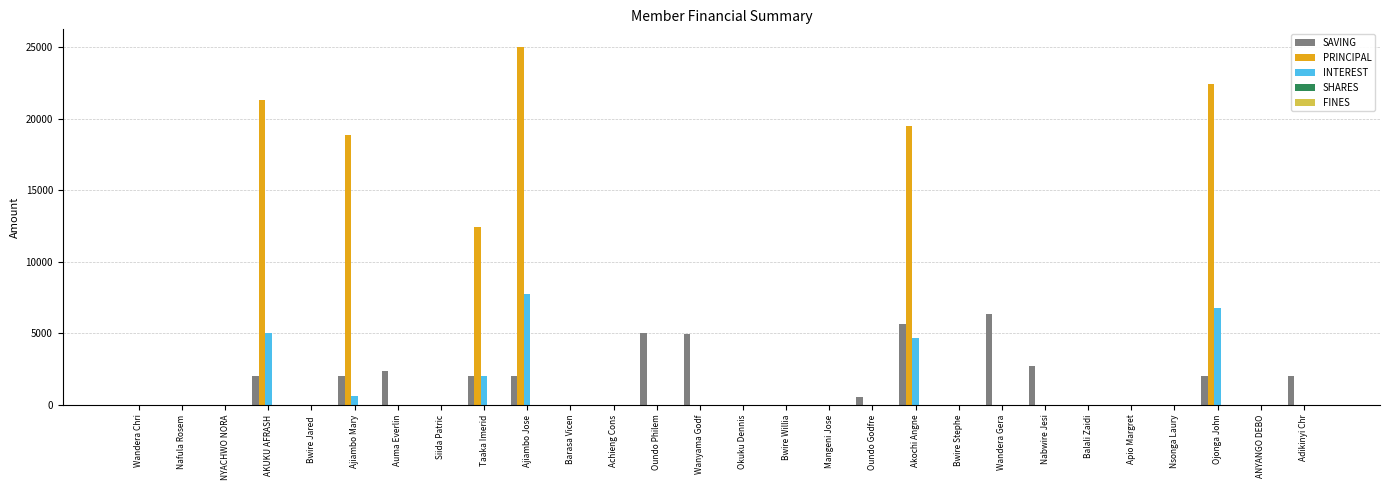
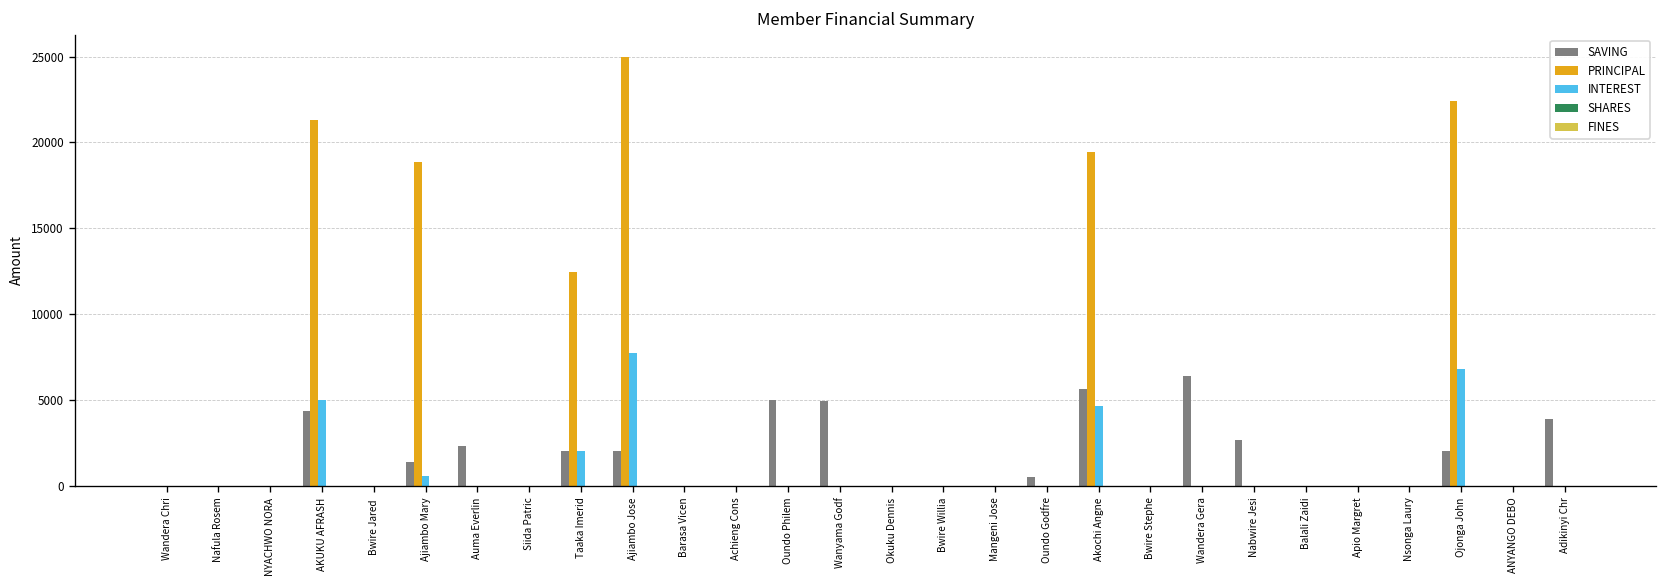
  {
    "SAVING": {
      "Wandera Chri": 0,
      "Nafula Rosem": 0,
      "NYACHWO NORA": 0,
-     "AKUKU AFRASH": 2000,
+     "AKUKU AFRASH": 4400,
      "Bwire Jared": 0,
-     "Ajiambo Mary": 2000,
+     "Ajiambo Mary": 1400,
      "Auma Everlin": 2300,
      "Siida Patric": 0,
      "Taaka Imerid": 2000,
      "Ajiambo Jose": 2000,
      "Barasa Vicen": 0,
      "Achieng Cons": 0,
      "Oundo Philem": 5000,
      "Wanyama Godf": 4900,
      "Okuku Dennis": 0,
      "Bwire Willia": 0,
      "Mangeni Jose": 0,
      "Oundo Godfre": 500,
      "Akochi Angne": 5700,
      "Bwire Stephe": 0,
      "Wandera Gera": 6400,
      "Nabwire Jesi": 2700,
      "Balali Zaidi": 0,
      "Apio Margret": 0,
      "Nsonga Laury": 0,
      "Ojonga John": 2000,
      "ANYANGO DEBO": 0,
-     "Adikinyi Chr": 2000
+     "Adikinyi Chr": 3900
    },
    "PRINCIPAL": {
      "Wandera Chri": 0,
      "Nafula Rosem": 0,
      "NYACHWO NORA": 0,
      "AKUKU AFRASH": 21300,
      "Bwire Jared": 0,
      "Ajiambo Mary": 18800,
      "Auma Everlin": 0,
      "Siida Patric": 0,
      "Taaka Imerid": 12500,
      "Ajiambo Jose": 25000,
      "Barasa Vicen": 0,
      "Achieng Cons": 0,
      "Oundo Philem": 0,
      "Wanyama Godf": 0,
      "Okuku Dennis": 0,
      "Bwire Willia": 0,
      "Mangeni Jose": 0,
      "Oundo Godfre": 0,
      "Akochi Angne": 19500,
      "Bwire Stephe": 0,
      "Wandera Gera": 0,
      "Nabwire Jesi": 0,
      "Balali Zaidi": 0,
      "Apio Margret": 0,
      "Nsonga Laury": 0,
      "Ojonga John": 22400,
      "ANYANGO DEBO": 0,
      "Adikinyi Chr": 0
    },
    "INTEREST": {
      "Wandera Chri": 0,
      "Nafula Rosem": 0,
      "NYACHWO NORA": 0,
      "AKUKU AFRASH": 5000,
      "Bwire Jared": 0,
      "Ajiambo Mary": 600,
      "Auma Everlin": 0,
      "Siida Patric": 0,
      "Taaka Imerid": 2000,
      "Ajiambo Jose": 7800,
      "Barasa Vicen": 0,
      "Achieng Cons": 0,
      "Oundo Philem": 0,
      "Wanyama Godf": 0,
      "Okuku Dennis": 0,
      "Bwire Willia": 0,
      "Mangeni Jose": 0,
      "Oundo Godfre": 0,
      "Akochi Angne": 4600,
      "Bwire Stephe": 0,
      "Wandera Gera": 0,
      "Nabwire Jesi": 0,
      "Balali Zaidi": 0,
      "Apio Margret": 0,
      "Nsonga Laury": 0,
      "Ojonga John": 6800,
      "ANYANGO DEBO": 0,
      "Adikinyi Chr": 0
    },
    "SHARES": {
      "Wandera Chri": 0,
      "Nafula Rosem": 0,
      "NYACHWO NORA": 0,
      "AKUKU AFRASH": 0,
      "Bwire Jared": 0,
      "Ajiambo Mary": 0,
      "Auma Everlin": 0,
      "Siida Patric": 0,
      "Taaka Imerid": 0,
      "Ajiambo Jose": 0,
      "Barasa Vicen": 0,
      "Achieng Cons": 0,
      "Oundo Philem": 0,
      "Wanyama Godf": 0,
      "Okuku Dennis": 0,
      "Bwire Willia": 0,
      "Mangeni Jose": 0,
      "Oundo Godfre": 0,
      "Akochi Angne": 0,
      "Bwire Stephe": 0,
      "Wandera Gera": 0,
      "Nabwire Jesi": 0,
      "Balali Zaidi": 0,
      "Apio Margret": 0,
      "Nsonga Laury": 0,
      "Ojonga John": 0,
      "ANYANGO DEBO": 0,
      "Adikinyi Chr": 0
    },
    "FINES": {
      "Wandera Chri": 0,
      "Nafula Rosem": 0,
      "NYACHWO NORA": 0,
      "AKUKU AFRASH": 0,
      "Bwire Jared": 0,
      "Ajiambo Mary": 0,
      "Auma Everlin": 0,
      "Siida Patric": 0,
      "Taaka Imerid": 0,
      "Ajiambo Jose": 0,
      "Barasa Vicen": 0,
      "Achieng Cons": 0,
      "Oundo Philem": 0,
      "Wanyama Godf": 0,
      "Okuku Dennis": 0,
      "Bwire Willia": 0,
      "Mangeni Jose": 0,
      "Oundo Godfre": 0,
      "Akochi Angne": 0,
      "Bwire Stephe": 0,
      "Wandera Gera": 0,
      "Nabwire Jesi": 0,
      "Balali Zaidi": 0,
      "Apio Margret": 0,
      "Nsonga Laury": 0,
      "Ojonga John": 0,
      "ANYANGO DEBO": 0,
      "Adikinyi Chr": 0
    }
  }
